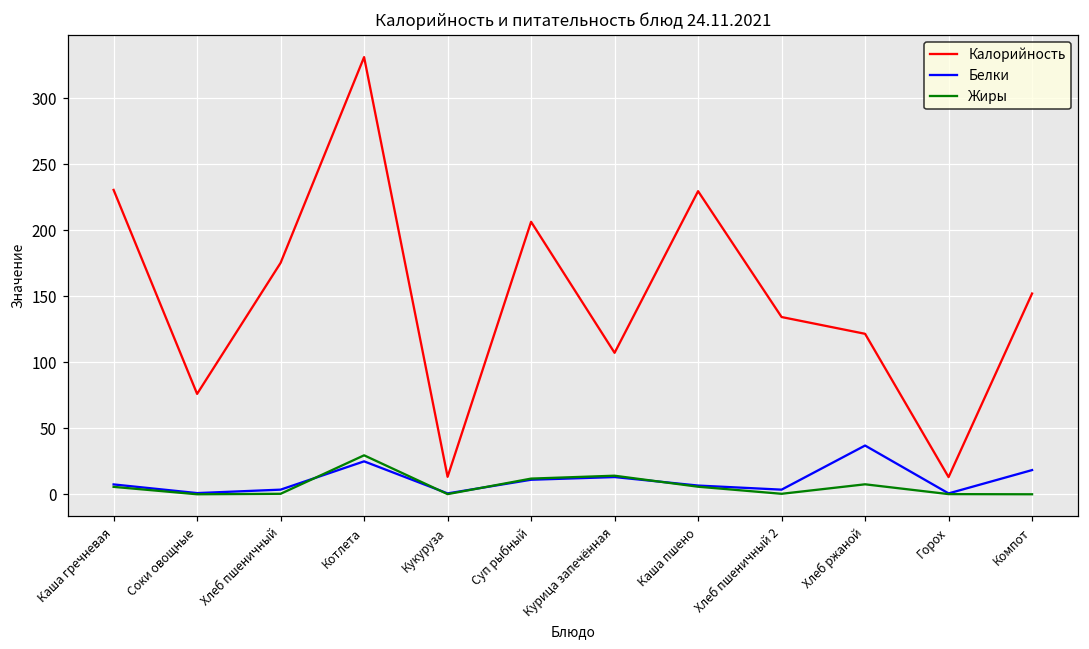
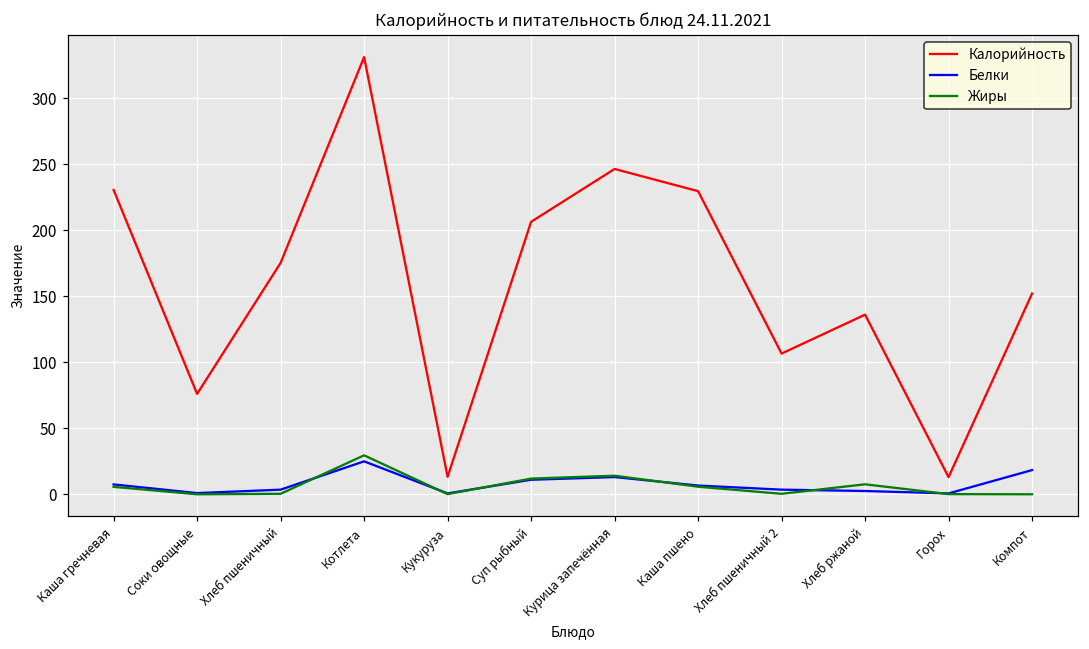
  {
    "Калорийность": {
      "Каша гречневая": 230,
      "Соки овощные": 76,
      "Хлеб пшеничный": 175,
      "Котлета": 331,
      "Кукуруза": 13,
      "Суп рыбный": 206,
-     "Курица запечённая": 107,
+     "Курица запечённая": 246,
      "Каша пшено": 230,
-     "Хлеб пшеничный 2": 134,
-     "Хлеб ржаной": 122,
+     "Хлеб пшеничный 2": 107,
+     "Хлеб ржаной": 136,
      "Горох": 13,
      "Компот": 152
    },
    "Белки": {
      "Хлеб пшеничный": 4,
      "Котлета": 25,
      "Хлеб пшеничный 2": 4,
-     "Хлеб ржаной": 37,
+     "Хлеб ржаной": 2,
      "Компот": 18
    },
    "Жиры": {
      "Хлеб пшеничный": 0,
      "Котлета": 30,
      "Хлеб пшеничный 2": 0,
      "Хлеб ржаной": 8,
      "Компот": 0
    }
  }
